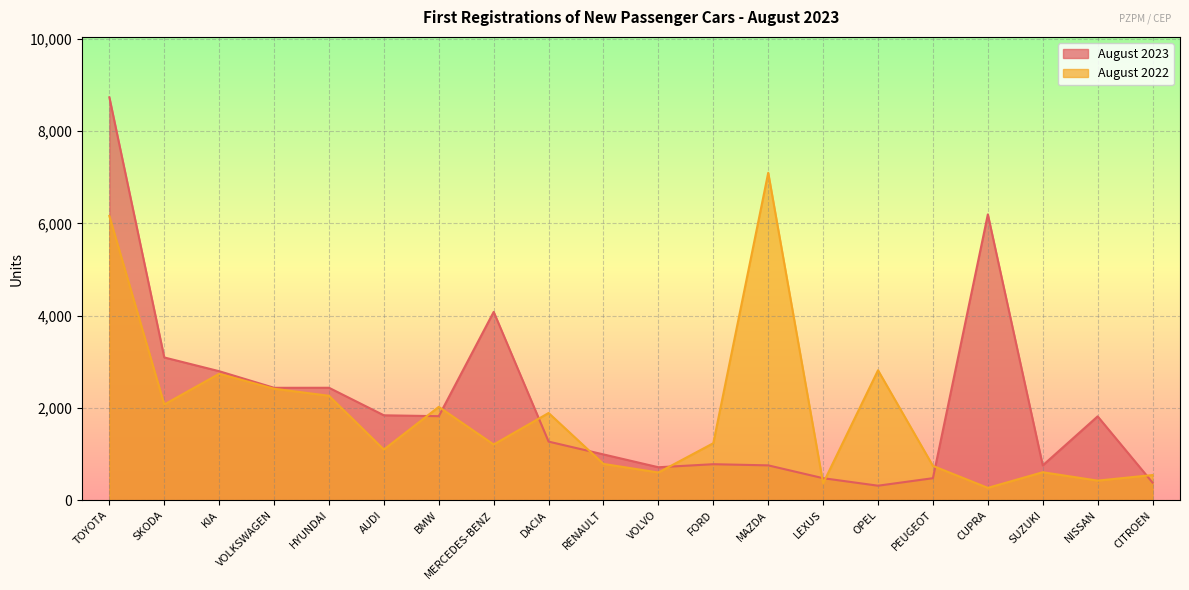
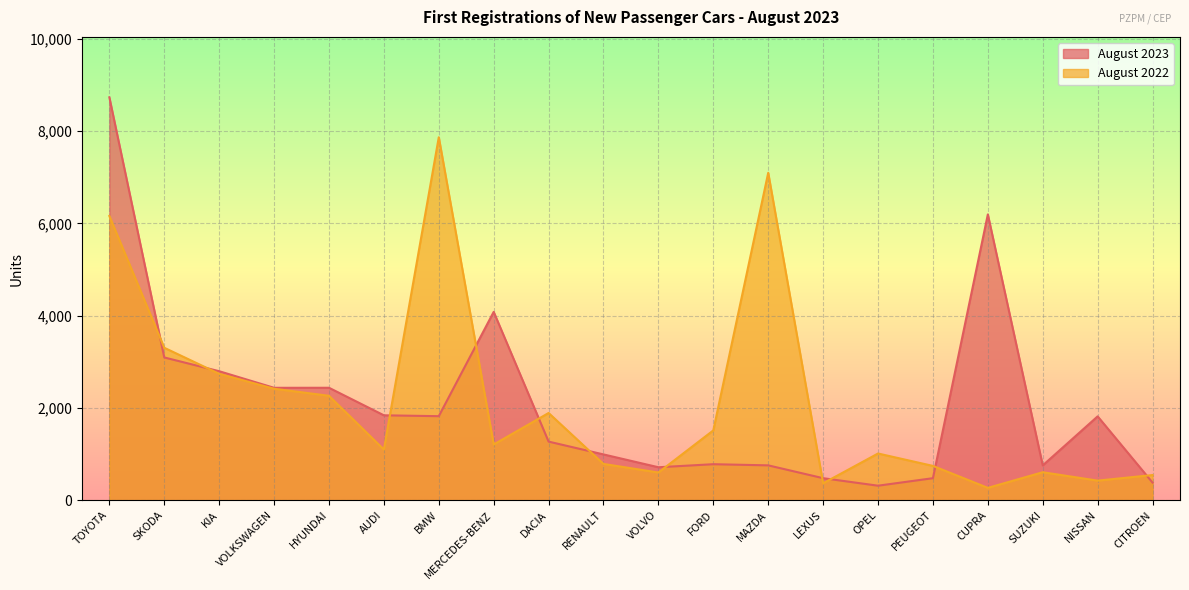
  {
    "August 2023": {
      "TOYOTA": "8,700",
      "SKODA": "3,100",
      "KIA": "2,800",
      "HYUNDAI": "2,400",
      "AUDI": "1,800",
      "BMW": "1,800",
      "MERCEDES-BENZ": "4,100",
      "DACIA": "1,300",
      "RENAULT": "1,000",
      "VOLVO": "700",
      "FORD": "800",
      "MAZDA": "800",
      "LEXUS": "500",
      "OPEL": "300",
      "PEUGEOT": "500",
      "CUPRA": "6,200",
      "SUZUKI": "800",
      "NISSAN": "1,800",
      "CITROEN": "400"
    },
    "August 2022": {
      "TOYOTA": "6,200",
-     "SKODA": "2,100",
+     "SKODA": "3,300",
      "KIA": "2,700",
      "HYUNDAI": "2,300",
      "AUDI": "1,100",
-     "BMW": "2,000",
+     "BMW": "7,900",
      "MERCEDES-BENZ": "1,200",
      "DACIA": "1,900",
      "RENAULT": "800",
      "VOLVO": "600",
-     "FORD": "1,200",
+     "FORD": "1,500",
      "MAZDA": "7,100",
      "LEXUS": "400",
-     "OPEL": "2,800",
+     "OPEL": "1,000",
      "PEUGEOT": "700",
      "CUPRA": "300",
      "SUZUKI": "600",
      "NISSAN": "400",
      "CITROEN": "500"
    }
  }
